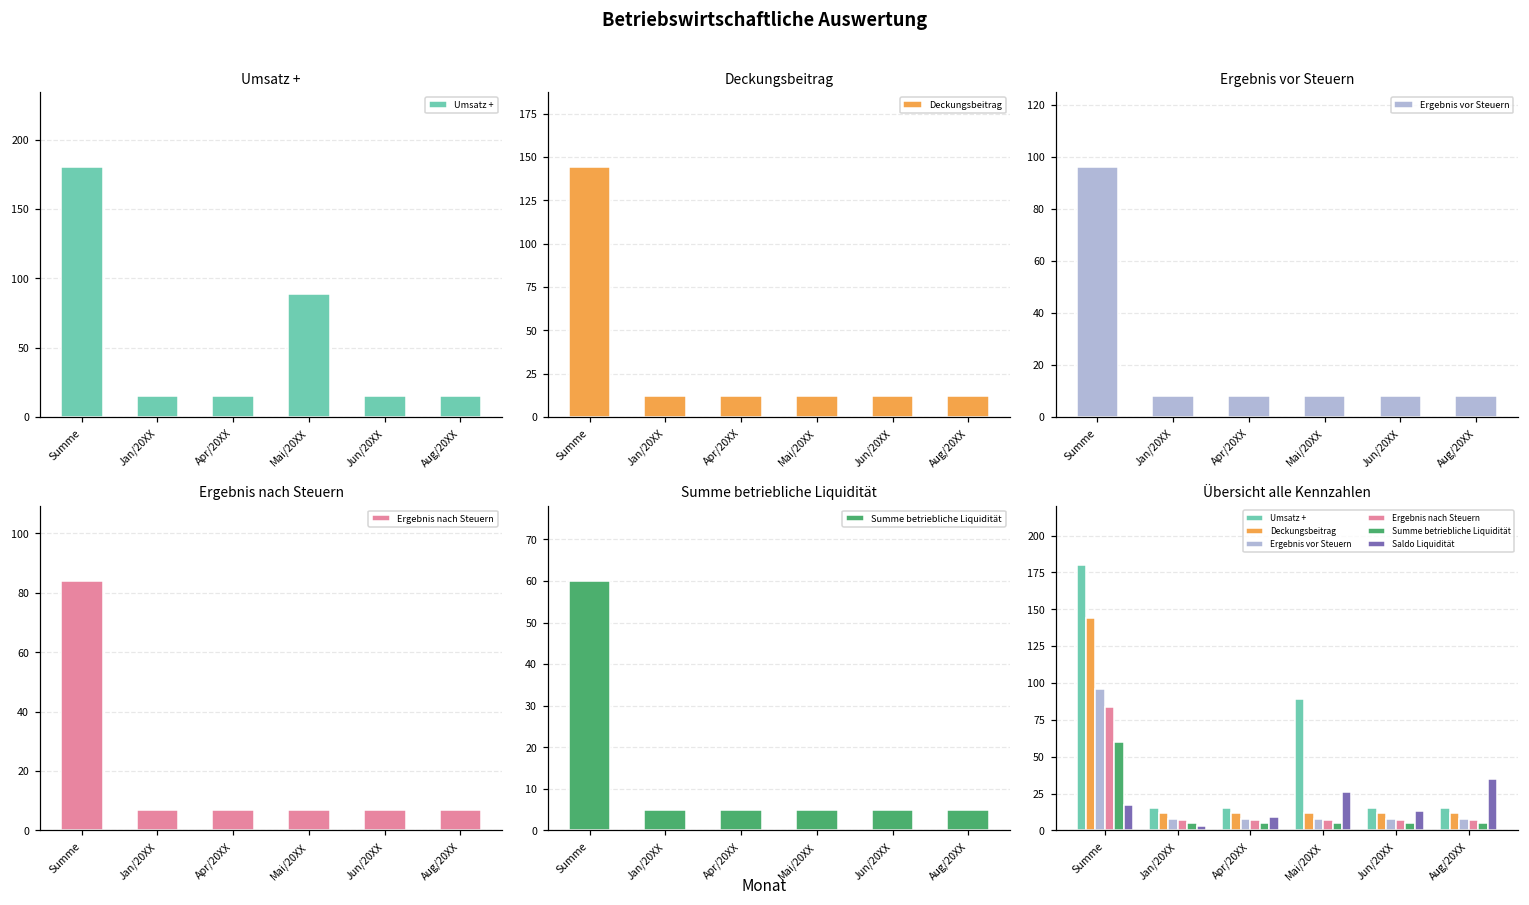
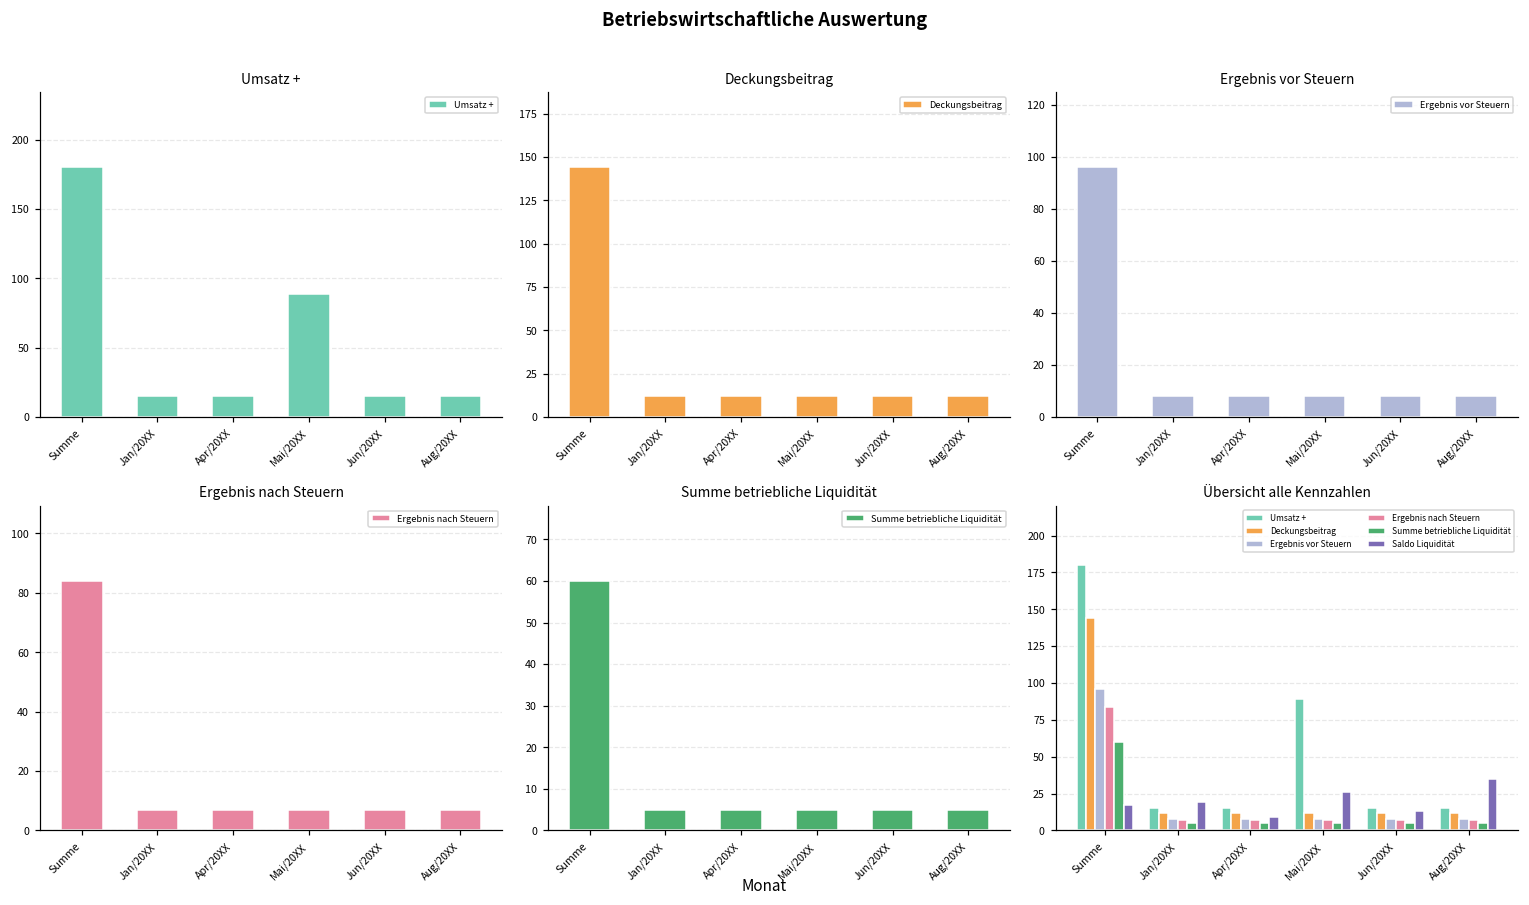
  {
    "Umsatz +": {
      "Summe": 180,
      "Jan/20XX": 15,
      "Apr/20XX": 15,
      "Mai/20XX": 89,
      "Jun/20XX": 15,
      "Aug/20XX": 15
    },
    "Deckungsbeitrag": {
      "Summe": 144,
      "Jan/20XX": 12,
      "Apr/20XX": 12,
      "Mai/20XX": 12,
      "Jun/20XX": 12,
      "Aug/20XX": 12
    },
    "Ergebnis vor Steuern": {
      "Summe": 96,
      "Jan/20XX": 8,
      "Apr/20XX": 8,
      "Mai/20XX": 8,
      "Jun/20XX": 8,
      "Aug/20XX": 8
    },
    "Ergebnis nach Steuern": {
      "Summe": 84,
      "Jan/20XX": 7,
      "Apr/20XX": 7,
      "Mai/20XX": 7,
      "Jun/20XX": 7,
      "Aug/20XX": 7
    },
    "Summe betriebliche Liquidität": {
      "Summe": 60,
      "Jan/20XX": 5,
      "Apr/20XX": 5,
      "Mai/20XX": 5,
      "Jun/20XX": 5,
      "Aug/20XX": 5
    },
    "Übersicht alle Kennzahlen": {
      "Umsatz +": {
        "Summe": 180,
        "Jan/20XX": 15,
        "Apr/20XX": 15,
        "Mai/20XX": 89,
        "Jun/20XX": 15,
        "Aug/20XX": 15
      },
      "Deckungsbeitrag": {
        "Summe": 144,
        "Jan/20XX": 12,
        "Apr/20XX": 12,
        "Mai/20XX": 12,
        "Jun/20XX": 12,
        "Aug/20XX": 12
      },
      "Ergebnis vor Steuern": {
        "Summe": 96,
        "Jan/20XX": 8,
        "Apr/20XX": 8,
        "Mai/20XX": 8,
        "Jun/20XX": 8,
        "Aug/20XX": 8
      },
      "Ergebnis nach Steuern": {
        "Summe": 84,
        "Jan/20XX": 7,
        "Apr/20XX": 7,
        "Mai/20XX": 7,
        "Jun/20XX": 7,
        "Aug/20XX": 7
      },
      "Summe betriebliche Liquidität": {
        "Summe": 60,
        "Jan/20XX": 5,
        "Apr/20XX": 5,
        "Mai/20XX": 5,
        "Jun/20XX": 5,
        "Aug/20XX": 5
      },
      "Saldo Liquidität": {
        "Summe": 17,
-       "Jan/20XX": 3,
+       "Jan/20XX": 19,
        "Apr/20XX": 9,
        "Mai/20XX": 26,
        "Jun/20XX": 13,
        "Aug/20XX": 35
      }
    }
  }
